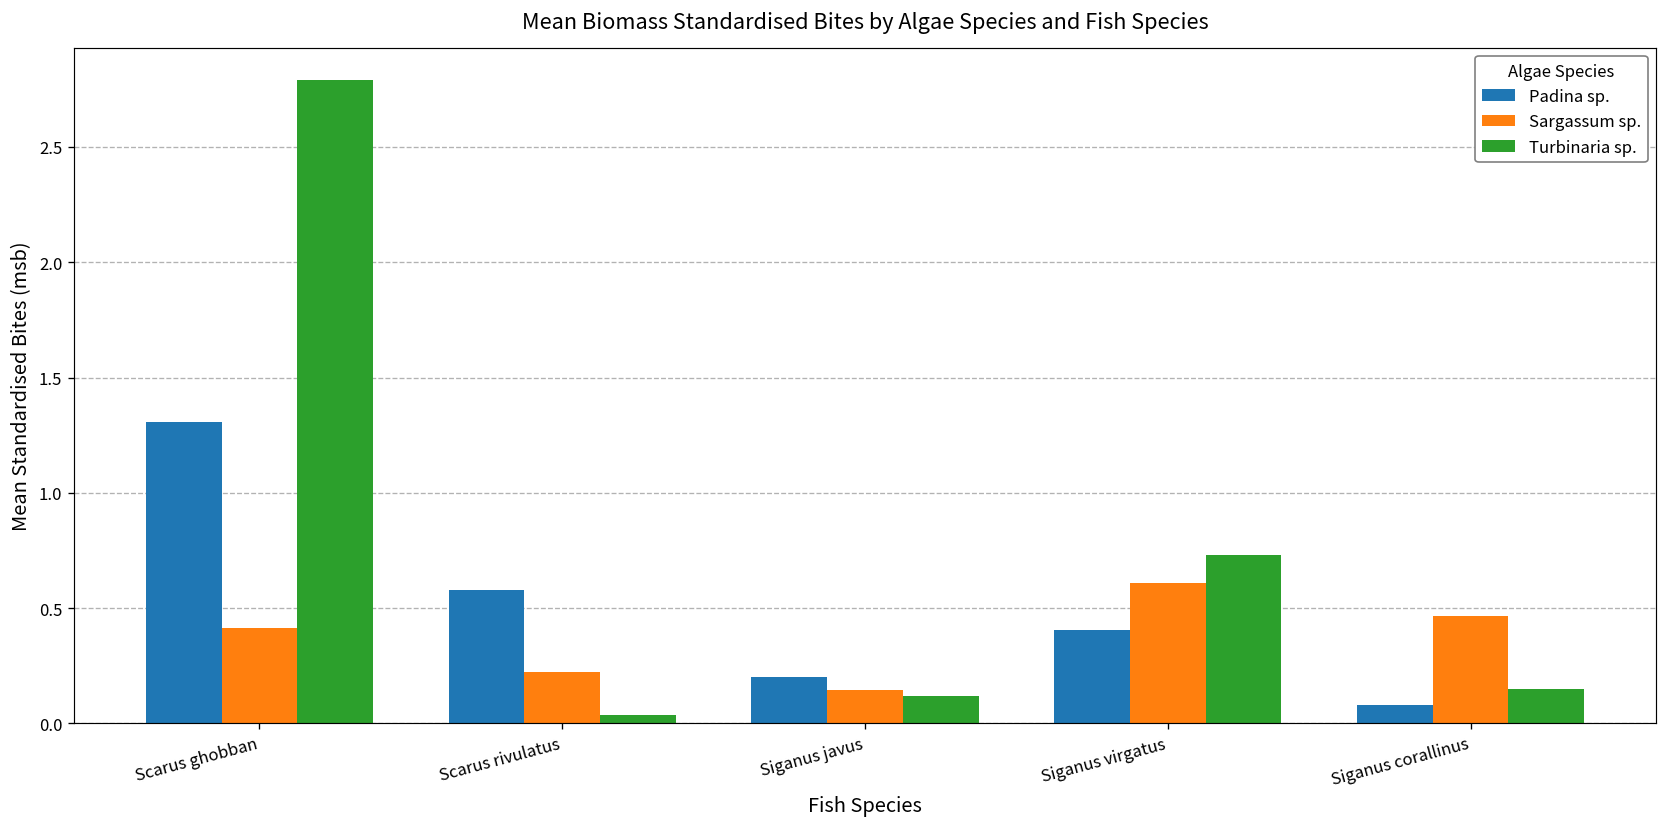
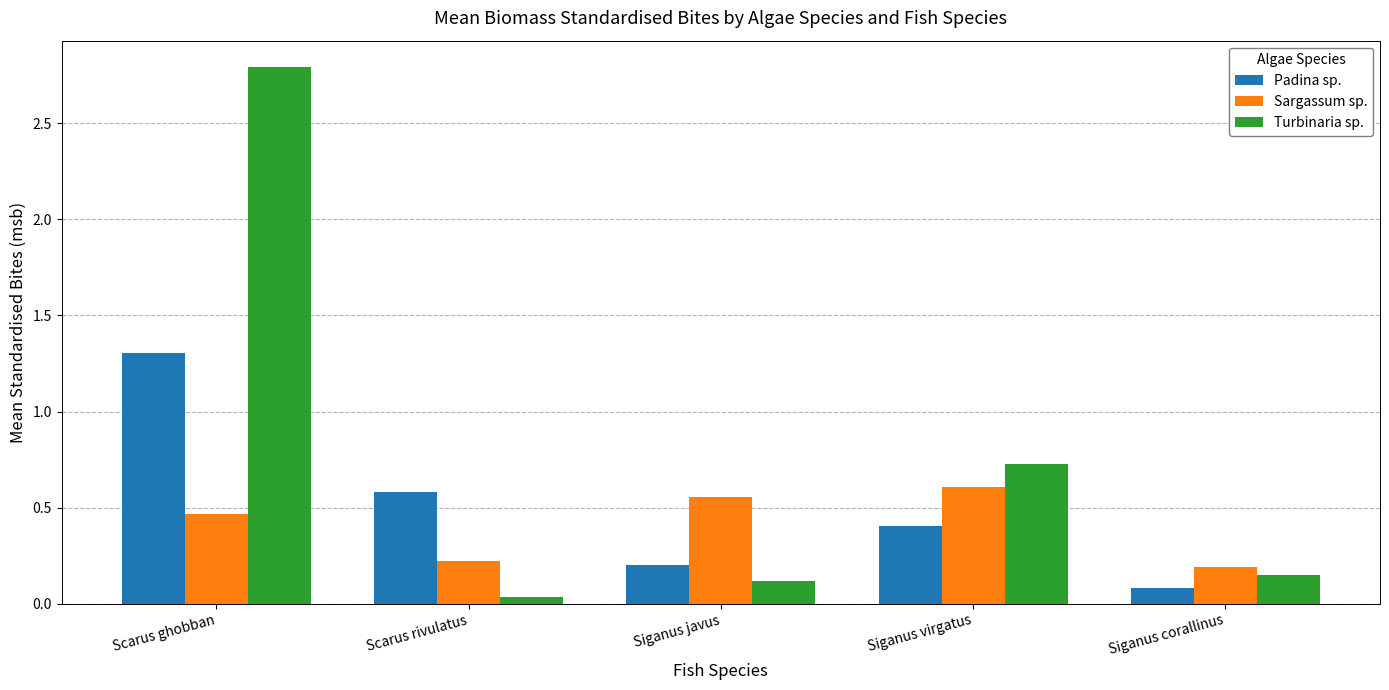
  {
    "Padina sp.": {
      "Scarus ghobban": 1.31,
      "Scarus rivulatus": 0.58,
      "Siganus javus": 0.20,
      "Siganus virgatus": 0.40,
      "Siganus corallinus": 0.08
    },
    "Sargassum sp.": {
-     "Scarus ghobban": 0.41,
+     "Scarus ghobban": 0.47,
      "Scarus rivulatus": 0.22,
-     "Siganus javus": 0.15,
+     "Siganus javus": 0.56,
      "Siganus virgatus": 0.61,
-     "Siganus corallinus": 0.47
+     "Siganus corallinus": 0.19
    },
    "Turbinaria sp.": {
      "Scarus ghobban": 2.79,
      "Scarus rivulatus": 0.04,
      "Siganus javus": 0.12,
      "Siganus virgatus": 0.73,
      "Siganus corallinus": 0.15
    }
  }
